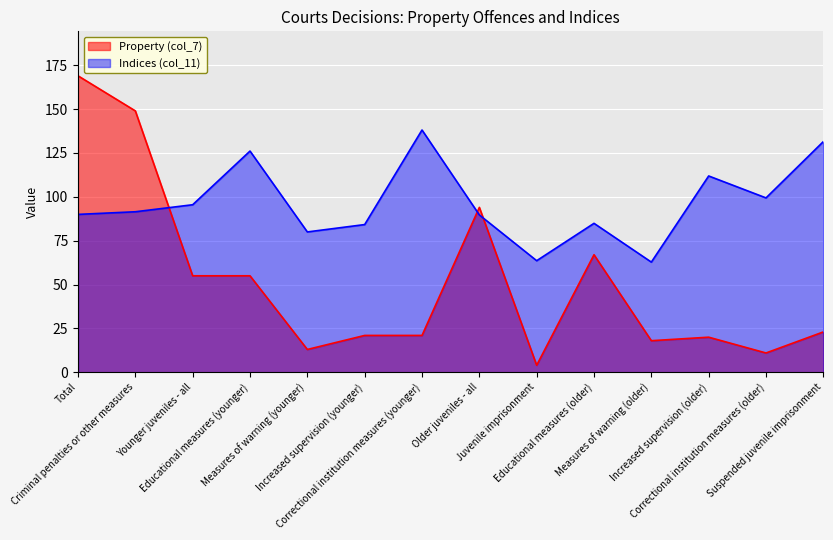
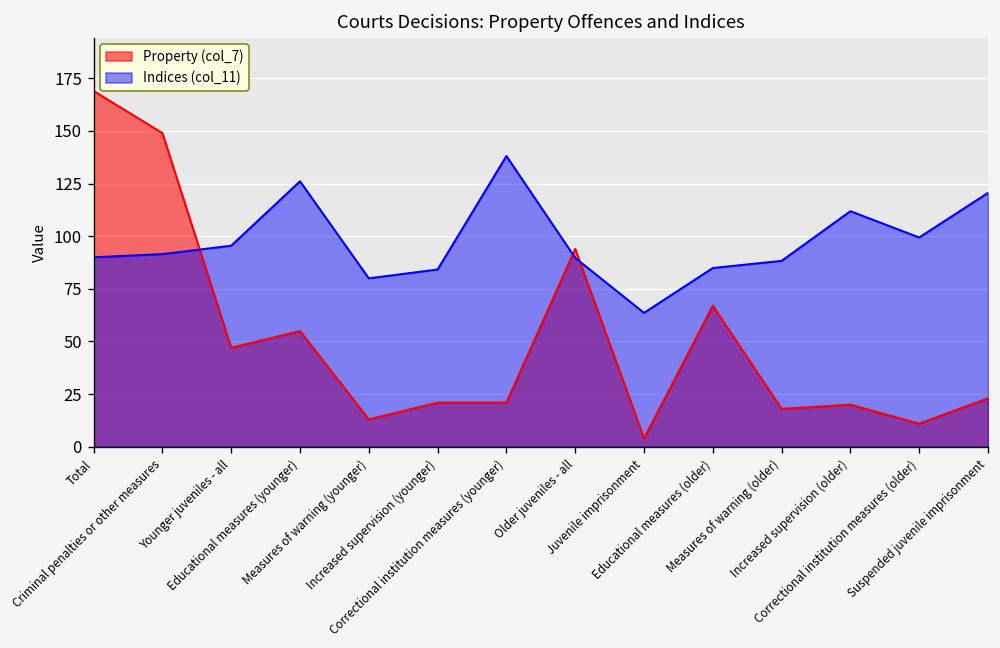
  {
    "Property (col_7)": {
      "Total": 169,
      "Criminal penalties or other measures": 149,
-     "Younger juveniles - all": 55,
+     "Younger juveniles - all": 47,
      "Educational measures (younger)": 55,
      "Measures of warning (younger)": 13,
      "Increased supervision (younger)": 21,
      "Correctional institution measures (younger)": 21,
      "Older juveniles - all": 94,
      "Juvenile imprisonment": 4,
      "Educational measures (older)": 67,
      "Measures of warning (older)": 18,
      "Increased supervision (older)": 20,
      "Correctional institution measures (older)": 11,
      "Suspended juvenile imprisonment": 23
    },
    "Indices (col_11)": {
      "Total": 90,
      "Criminal penalties or other measures": 92,
      "Younger juveniles - all": 96,
      "Educational measures (younger)": 126,
      "Measures of warning (younger)": 80,
      "Increased supervision (younger)": 84,
      "Correctional institution measures (younger)": 138,
      "Older juveniles - all": 90,
      "Juvenile imprisonment": 64,
      "Educational measures (older)": 85,
-     "Measures of warning (older)": 63,
+     "Measures of warning (older)": 88,
      "Increased supervision (older)": 112,
      "Correctional institution measures (older)": 99,
-     "Suspended juvenile imprisonment": 132
+     "Suspended juvenile imprisonment": 121
    }
  }
